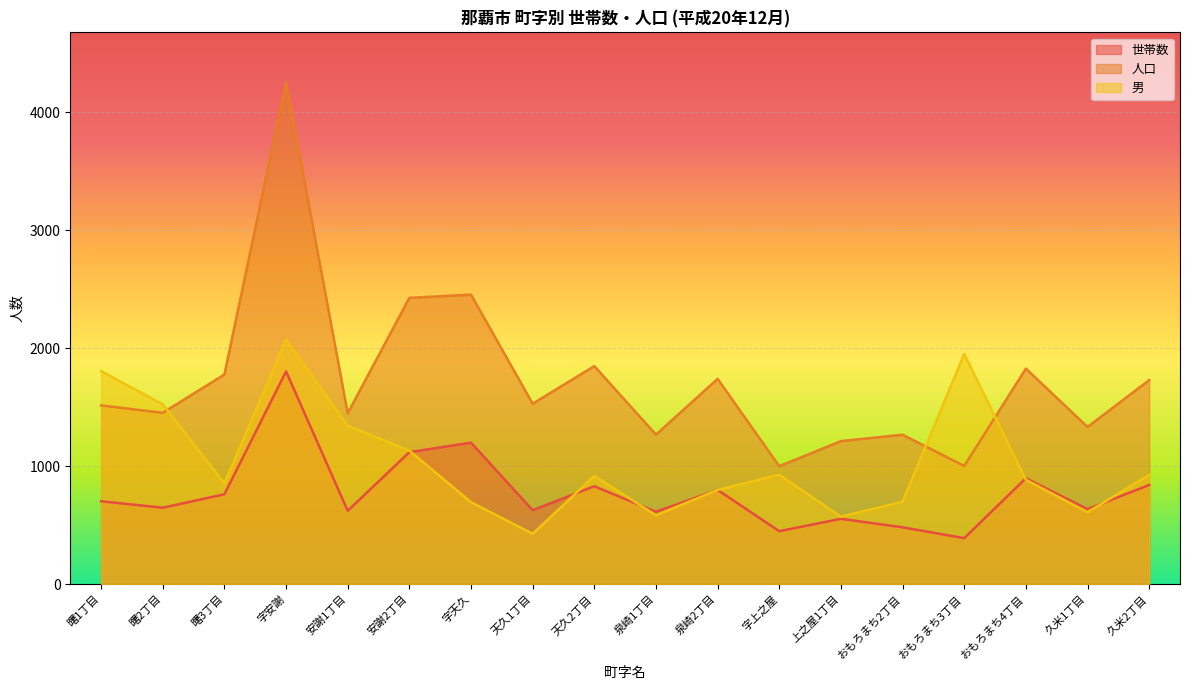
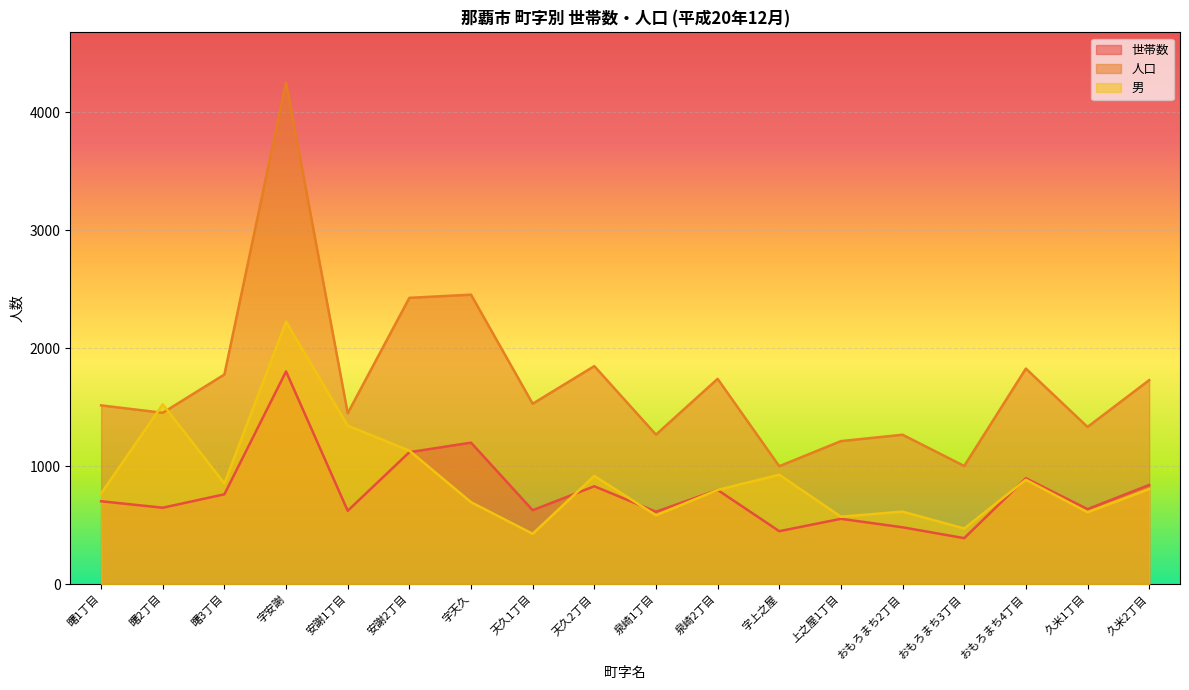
  {
    "男": {
-     "曙1丁目": 1810,
+     "曙1丁目": 770,
      "曙2丁目": 1530,
      "曙3丁目": 850,
-     "字安謝": 2070,
+     "字安謝": 2230,
      "安謝1丁目": 1340,
      "字天久": 700,
      "天久1丁目": 430,
      "天久2丁目": 920,
      "泉崎1丁目": 580,
      "字上之屋": 930,
-     "おもろまち2丁目": 700,
-     "おもろまち3丁目": 1950,
+     "おもろまち2丁目": 620,
+     "おもろまち3丁目": 470,
      "久米1丁目": 610,
-     "久米2丁目": 930
+     "久米2丁目": 810
    }
  }
